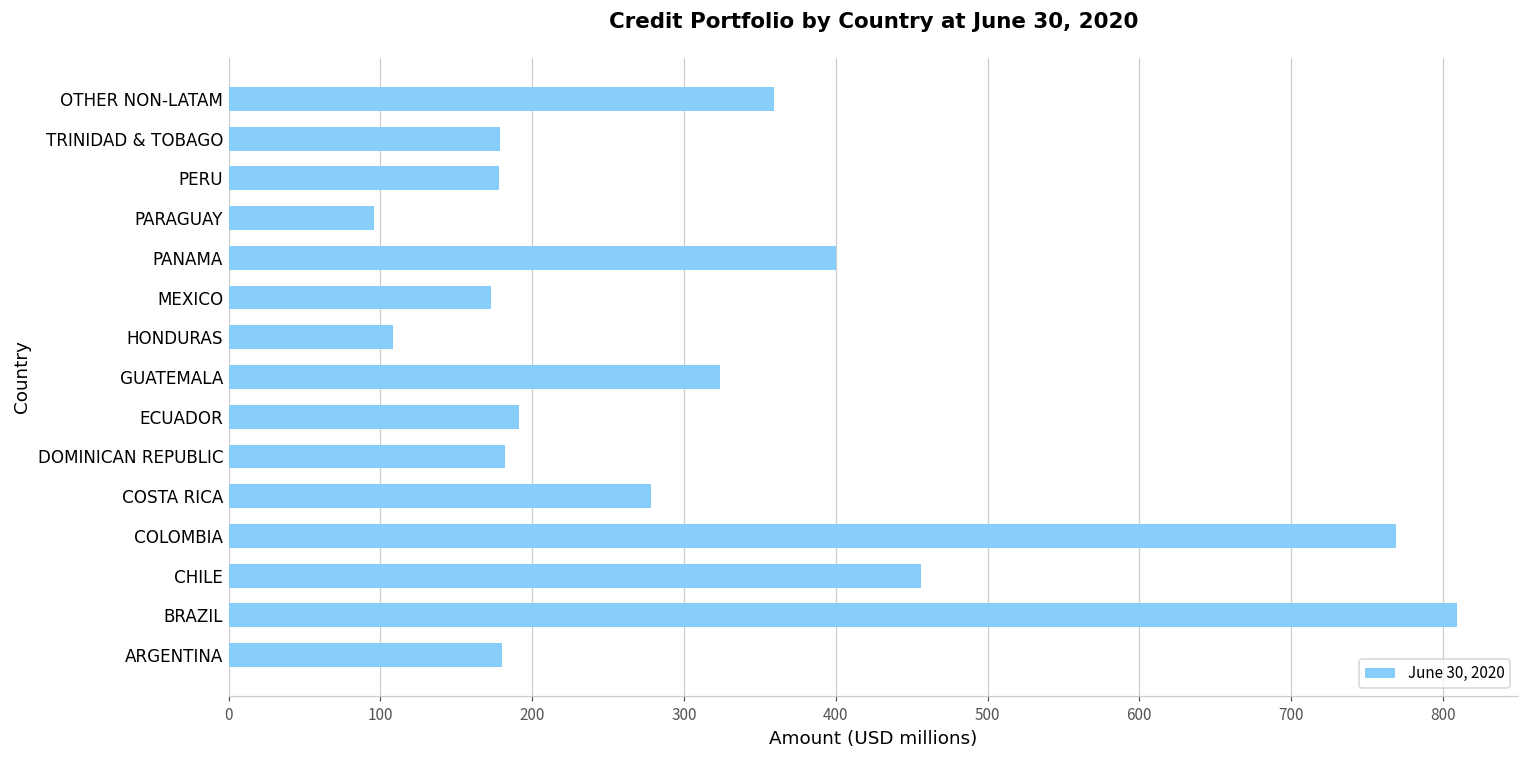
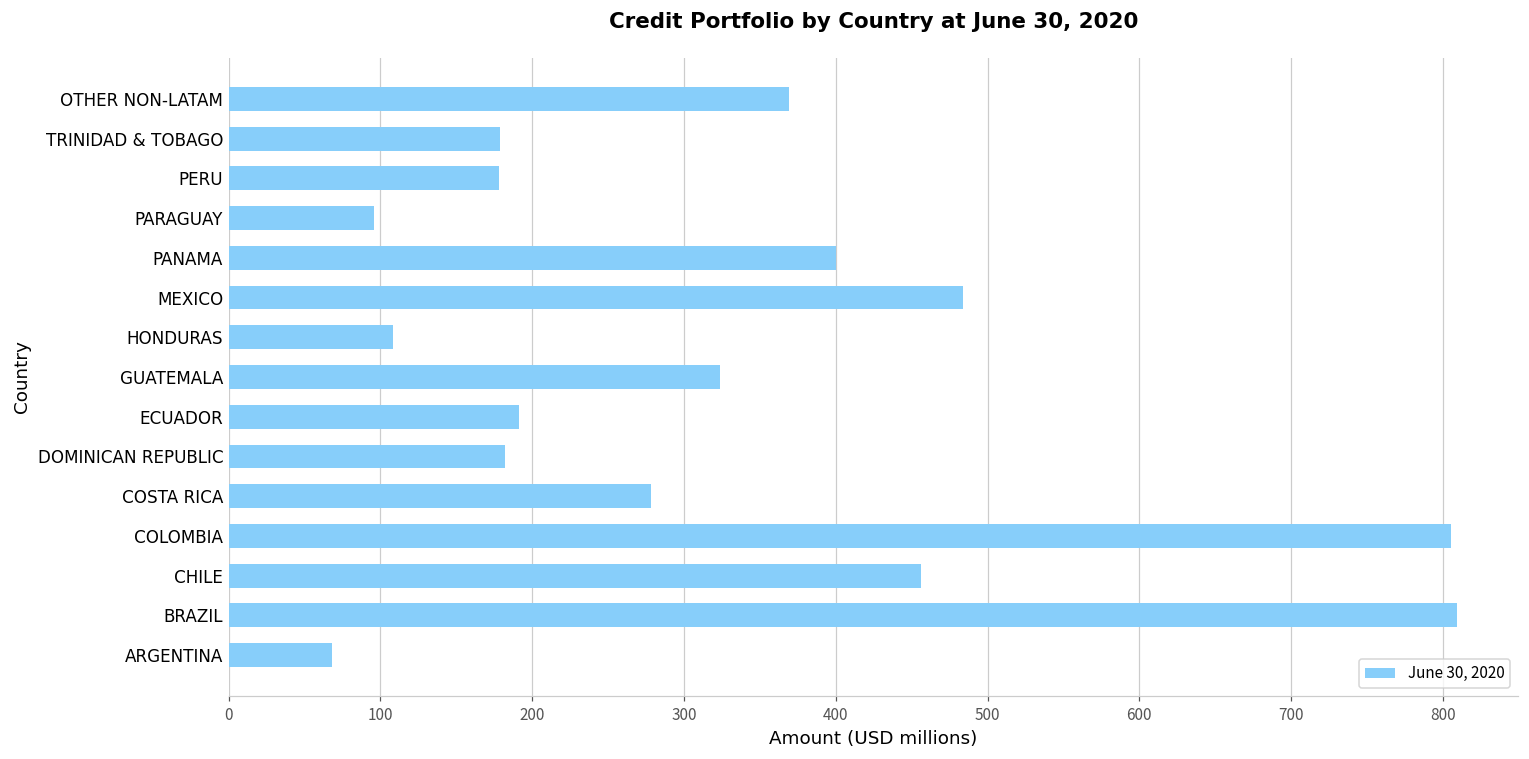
  {
-   "OTHER NON-LATAM": 359,
+   "OTHER NON-LATAM": 369,
    "TRINIDAD & TOBAGO": 179,
    "PERU": 178,
    "PARAGUAY": 96,
    "PANAMA": 400,
-   "MEXICO": 173,
+   "MEXICO": 484,
    "HONDURAS": 108,
    "GUATEMALA": 324,
    "ECUADOR": 191,
    "DOMINICAN REPUBLIC": 182,
    "COSTA RICA": 278,
-   "COLOMBIA": 769,
+   "COLOMBIA": 805,
    "CHILE": 456,
    "BRAZIL": 809,
-   "ARGENTINA": 180
+   "ARGENTINA": 68
  }
